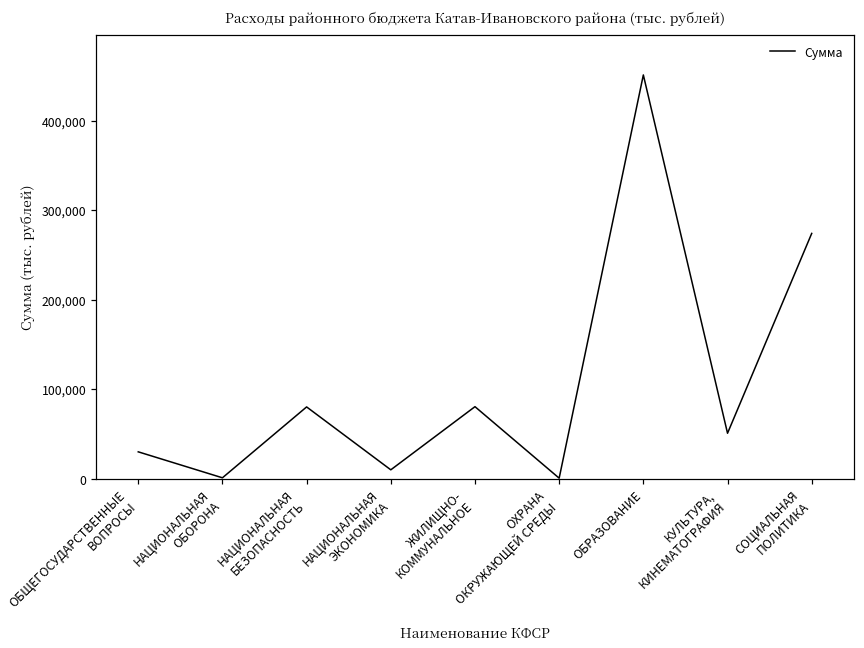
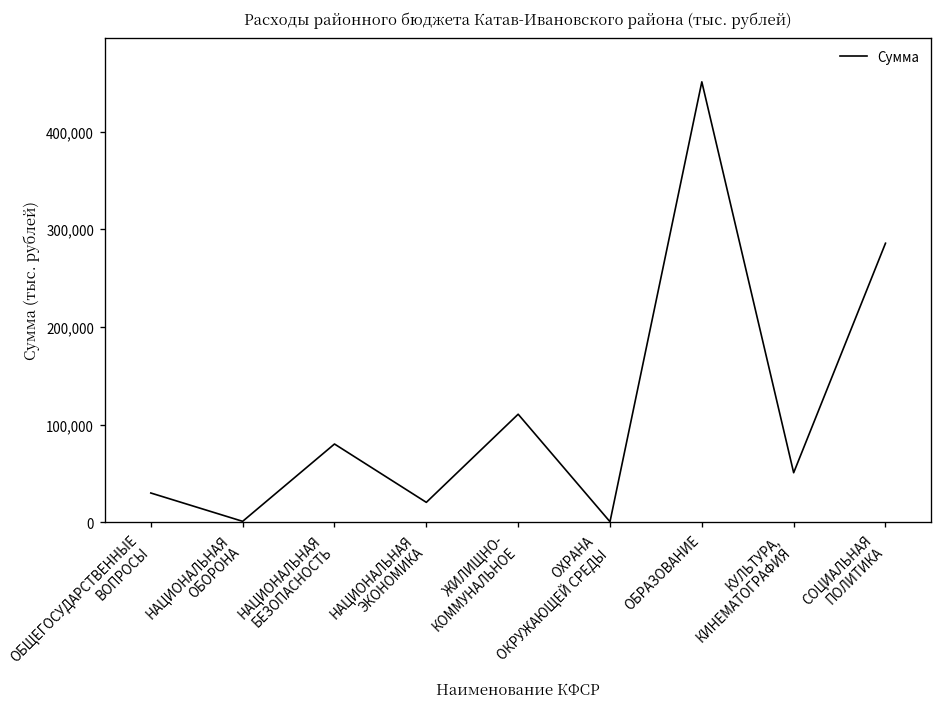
  {
    "ОБЩЕГОСУДАРСТВЕННЫЕ ВОПРОСЫ": "30,000",
    "НАЦИОНАЛЬНАЯ ОБОРОНА": "0",
    "НАЦИОНАЛЬНАЯ БЕЗОПАСНОСТЬ": "80,000",
-   "НАЦИОНАЛЬНАЯ ЭКОНОМИКА": "10,000",
-   "ЖИЛИЩНО- КОММУНАЛЬНОЕ": "80,000",
+   "НАЦИОНАЛЬНАЯ ЭКОНОМИКА": "20,000",
+   "ЖИЛИЩНО- КОММУНАЛЬНОЕ": "110,000",
    "ОХРАНА ОКРУЖАЮЩЕЙ СРЕДЫ": "0",
    "ОБРАЗОВАНИЕ": "450,000",
    "КУЛЬТУРА, КИНЕМАТОГРАФИЯ": "50,000",
-   "СОЦИАЛЬНАЯ ПОЛИТИКА": "270,000"
+   "СОЦИАЛЬНАЯ ПОЛИТИКА": "290,000"
  }
